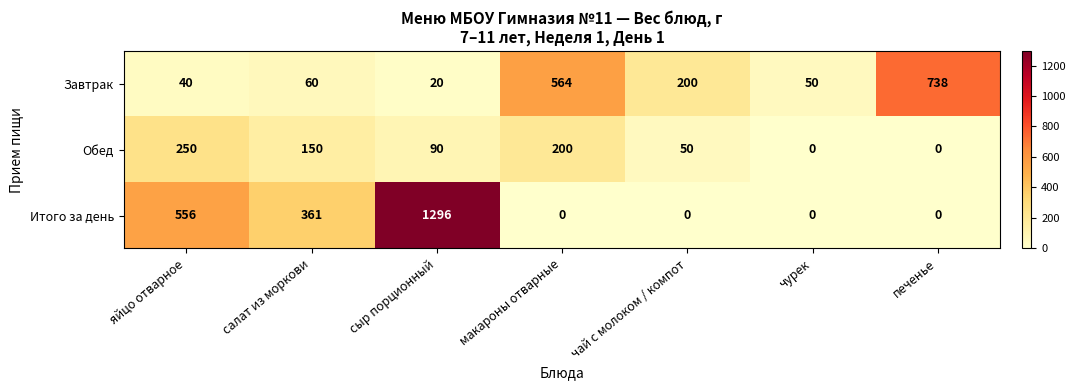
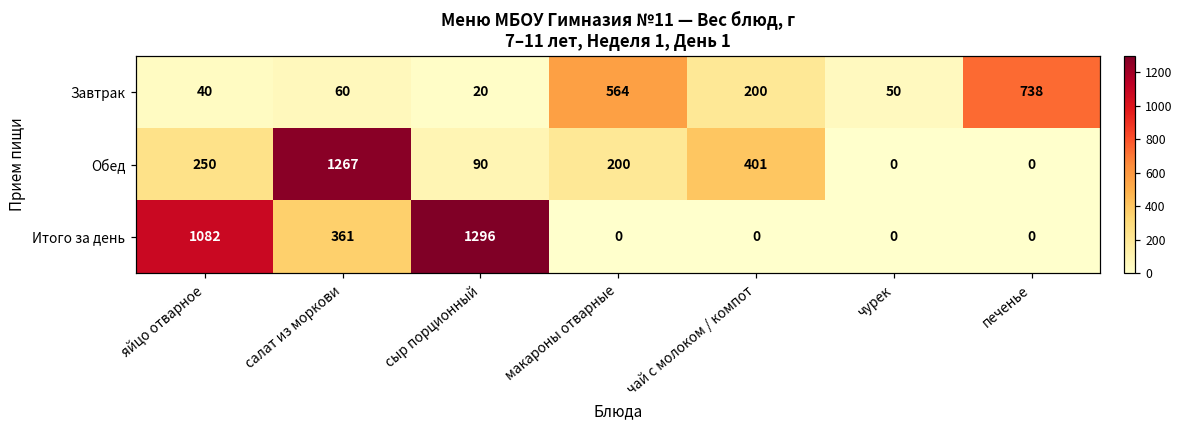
  {
    "Завтрак": {
      "яйцо отварное": 40,
      "салат из моркови": 60,
      "сыр порционный": 20,
      "макароны отварные": 564,
      "чай с молоком / компот": 200,
      "чурек": 50,
      "печенье": 738
    },
    "Обед": {
      "яйцо отварное": 250,
-     "салат из моркови": 150,
+     "салат из моркови": 1267,
      "сыр порционный": 90,
      "макароны отварные": 200,
-     "чай с молоком / компот": 50,
+     "чай с молоком / компот": 401,
      "чурек": 0,
      "печенье": 0
    },
    "Итого за день": {
-     "яйцо отварное": 556,
+     "яйцо отварное": 1082,
      "салат из моркови": 361,
      "сыр порционный": 1296,
      "макароны отварные": 0,
      "чай с молоком / компот": 0,
      "чурек": 0,
      "печенье": 0
    }
  }
